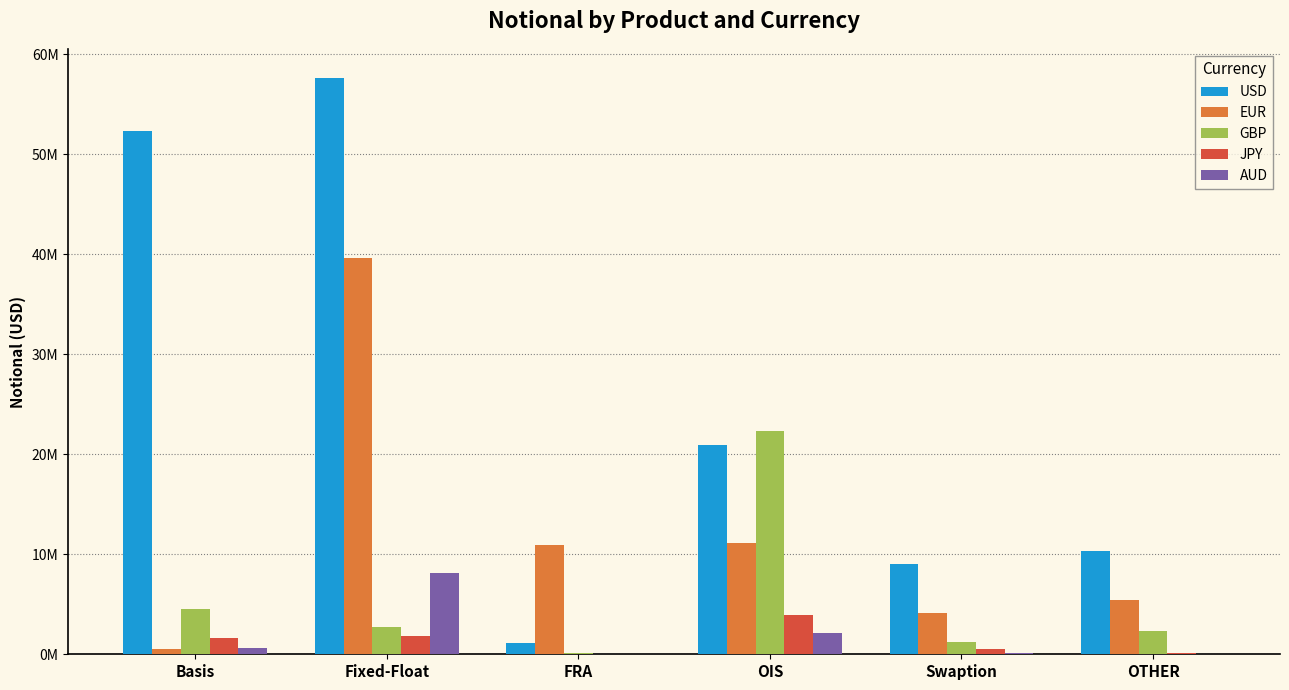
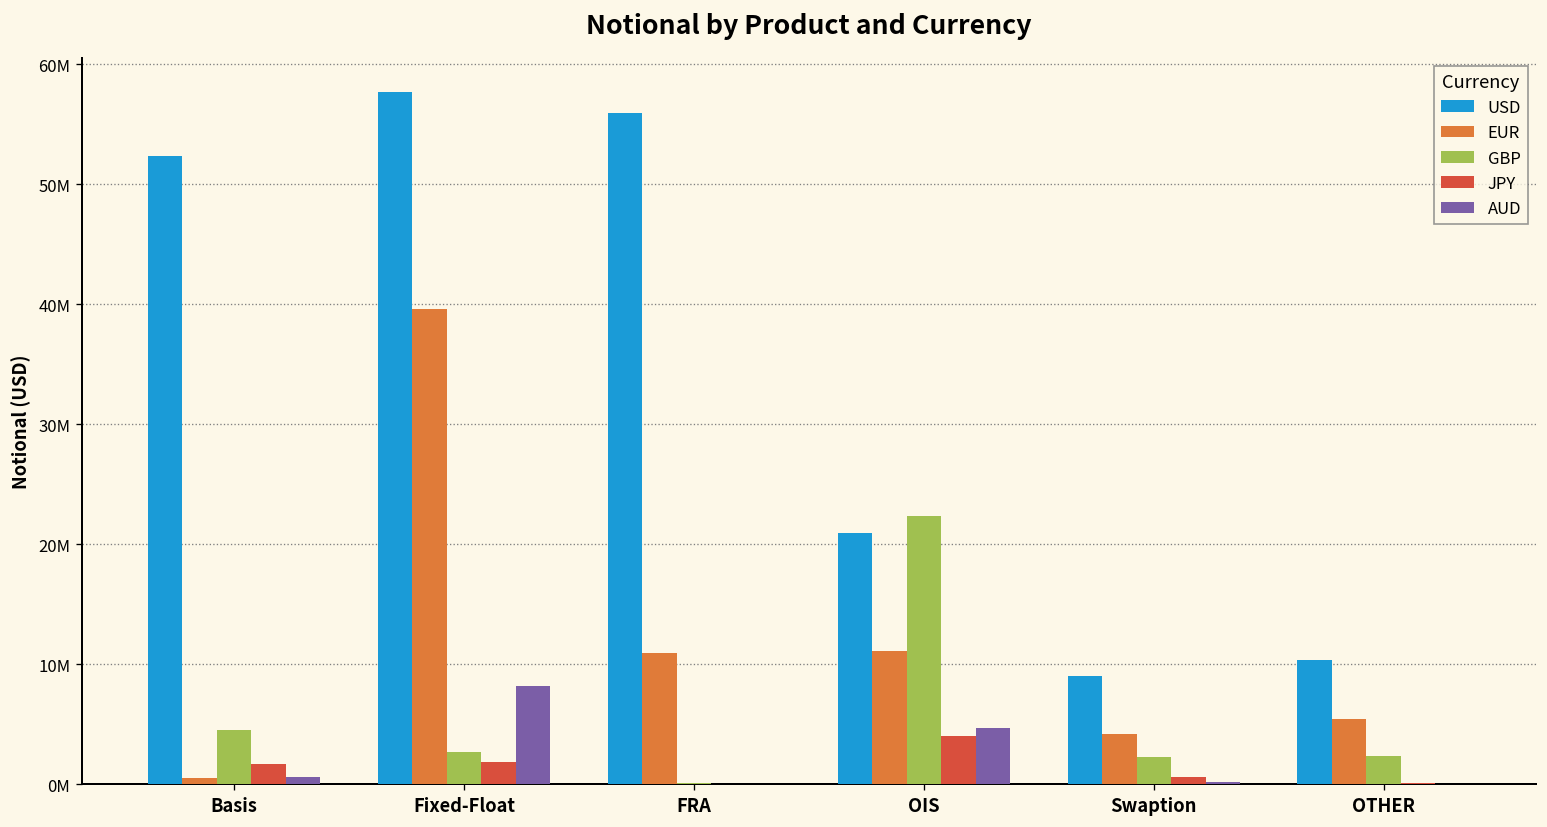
  {
    "USD": {
      "Basis": 52300000,
      "Fixed-Float": 57700000,
-     "FRA": 1100000,
+     "FRA": 55900000,
      "OIS": 21000000,
      "Swaption": 9000000,
      "OTHER": 10300000
    },
    "GBP": {
      "Basis": 4500000,
      "Fixed-Float": 2700000,
      "OIS": 22400000,
-     "Swaption": 1200000,
+     "Swaption": 2300000,
      "OTHER": 2300000
    },
    "AUD": {
      "Basis": 600000,
      "Fixed-Float": 8200000,
      "FRA": 0,
-     "OIS": 2100000
+     "OIS": 4700000
    }
  }
